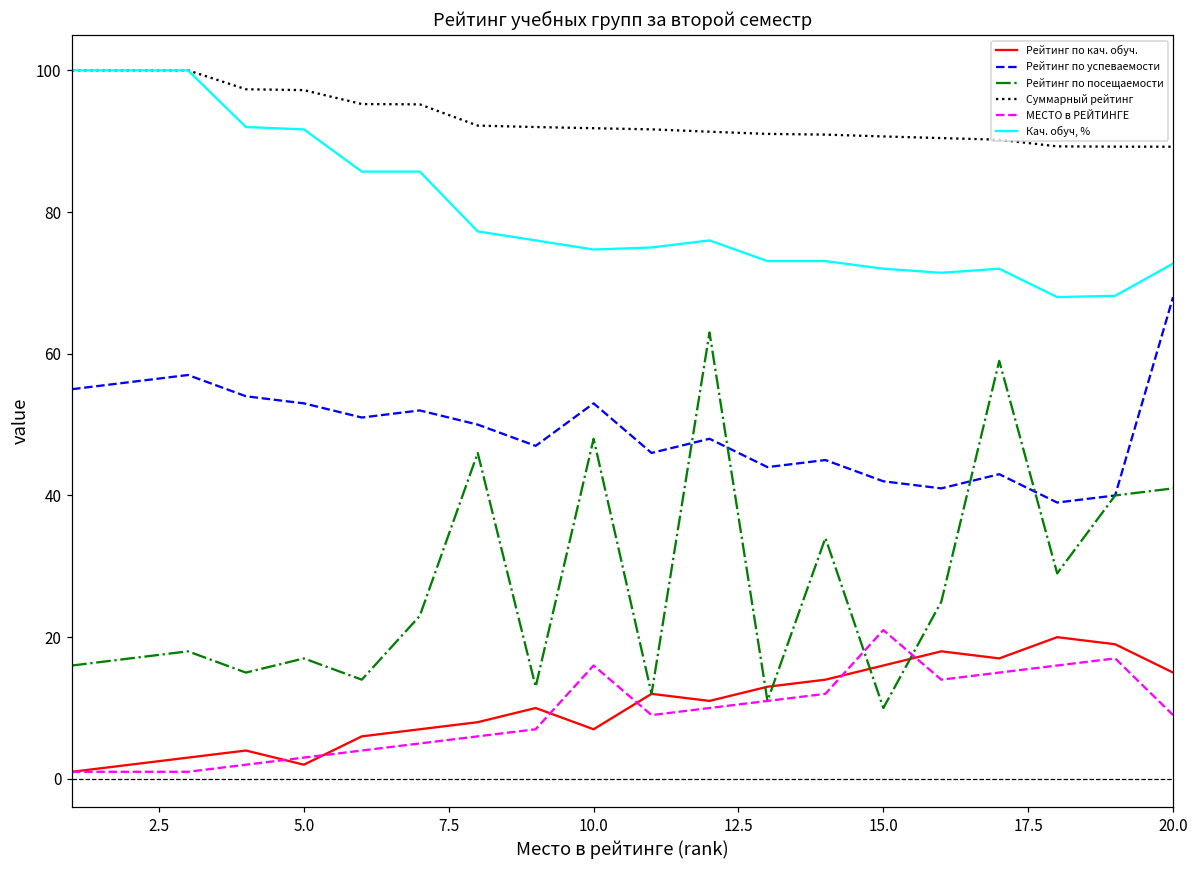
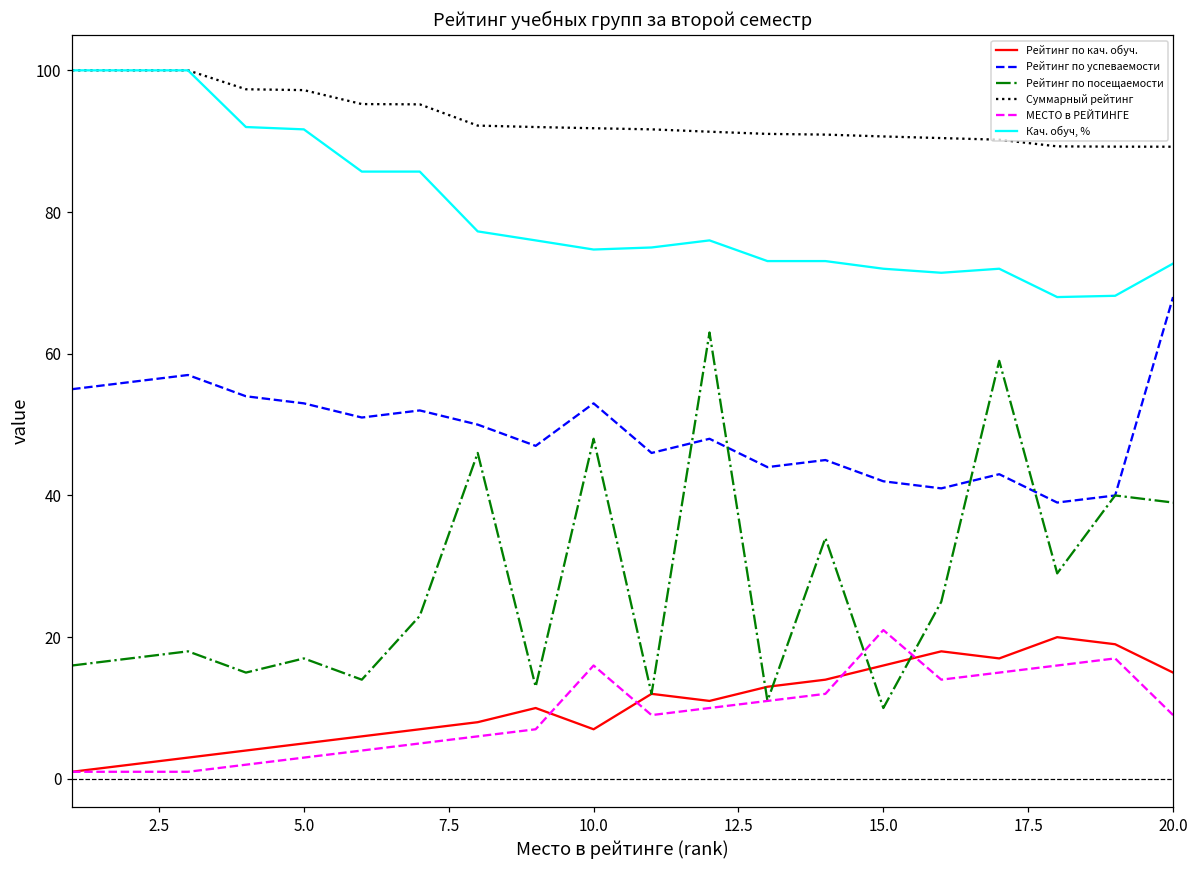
  {
    "Рейтинг по кач. обуч.": {
-     "5.0": 2,
+     "5.0": 5,
      "10.0": 7,
      "15.0": 16,
      "20.0": 15
    },
    "Рейтинг по успеваемости": {
      "5.0": 53,
      "10.0": 53,
      "15.0": 42,
      "20.0": 68
    },
    "Рейтинг по посещаемости": {
      "5.0": 17,
      "10.0": 48,
      "15.0": 10,
-     "20.0": 41
+     "20.0": 39
    },
    "Суммарный рейтинг": {
      "5.0": 97,
      "10.0": 92,
      "15.0": 91,
      "20.0": 89
    },
    "МЕСТО в РЕЙТИНГЕ": {
      "5.0": 3,
      "10.0": 16,
      "15.0": 21,
      "20.0": 9
    },
    "Кач. обуч, %": {
      "5.0": 92,
      "10.0": 75,
      "15.0": 72,
      "20.0": 73
    }
  }
